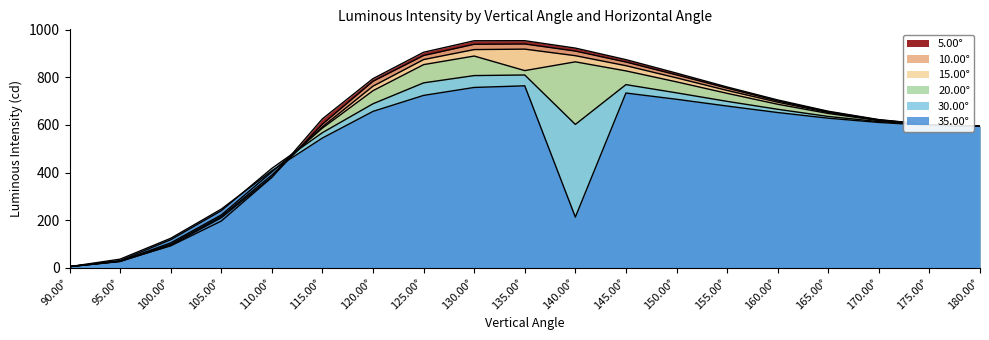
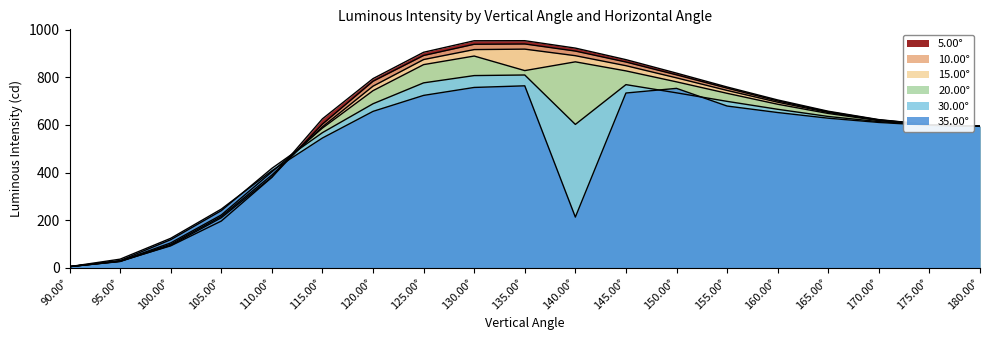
  {
    "5.00°": {
      "105.00°": 200,
      "115.00°": 630,
      "120.00°": 790,
      "125.00°": 910,
      "130.00°": 950,
      "135.00°": 950,
      "140.00°": 920
    },
    "20.00°": {
      "120.00°": 740,
      "125.00°": 850,
      "130.00°": 890,
      "135.00°": 830,
      "140.00°": 860,
      "145.00°": 830,
      "150.00°": 780,
      "155.00°": 730
    },
    "30.00°": {
      "115.00°": 570,
      "120.00°": 690,
      "125.00°": 780,
      "130.00°": 810,
      "135.00°": 810,
      "140.00°": 600,
      "145.00°": 770,
      "150.00°": 730,
      "155.00°": 700,
      "160.00°": 670
    },
    "35.00°": {
      "115.00°": 540,
      "120.00°": 660,
      "125.00°": 720,
      "130.00°": 760,
      "135.00°": 760,
      "140.00°": 210,
      "145.00°": 730,
-     "150.00°": 710,
+     "150.00°": 750,
      "155.00°": 680,
      "160.00°": 650
    }
  }
